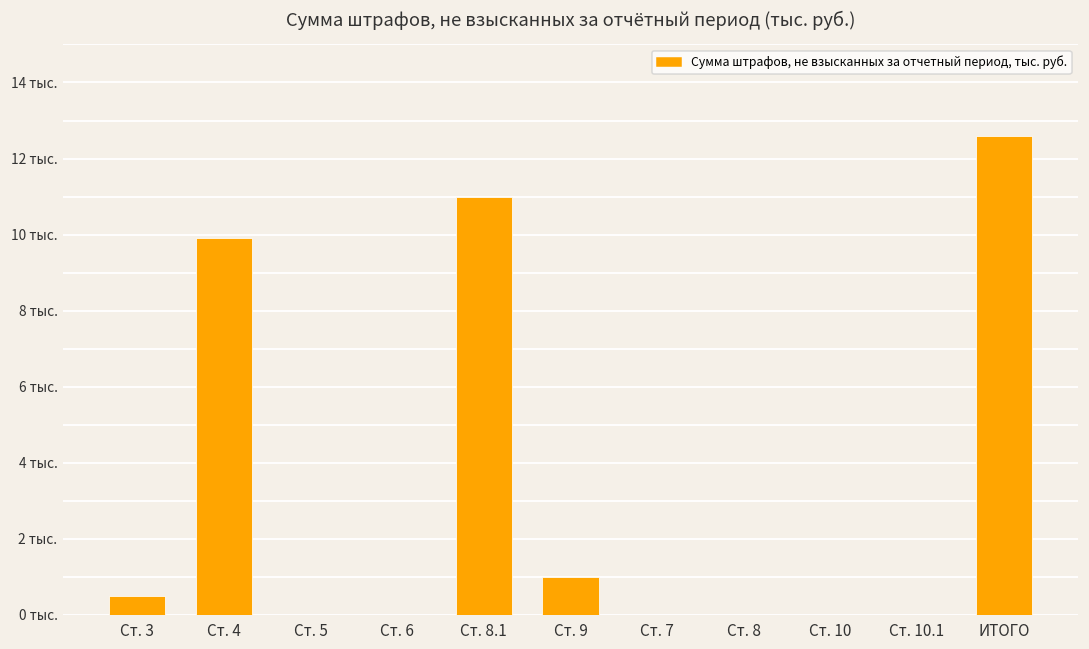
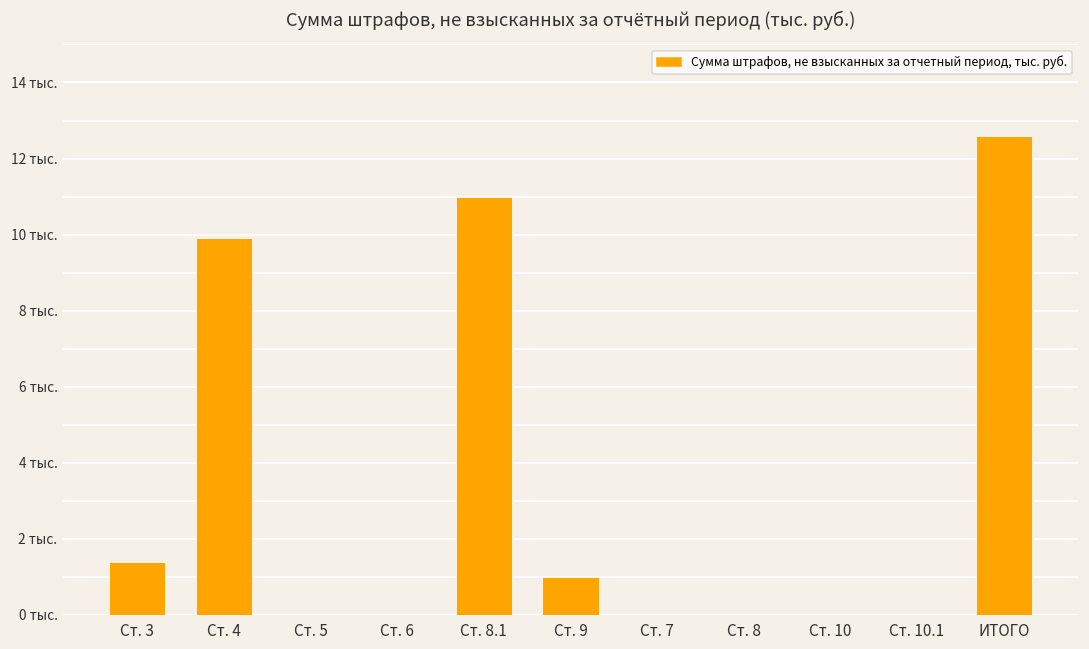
  {
-   "Ст. 3": "0.5 тыс.",
+   "Ст. 3": "1.4 тыс.",
    "Ст. 4": "9.9 тыс.",
    "Ст. 5": "0.0 тыс.",
    "Ст. 6": "0.0 тыс.",
    "Ст. 8.1": "11.0 тыс.",
    "Ст. 9": "1.0 тыс.",
    "Ст. 7": "0.0 тыс.",
    "Ст. 8": "0.0 тыс.",
    "Ст. 10": "0.0 тыс.",
    "Ст. 10.1": "0.0 тыс.",
    "ИТОГО": "12.6 тыс."
  }
